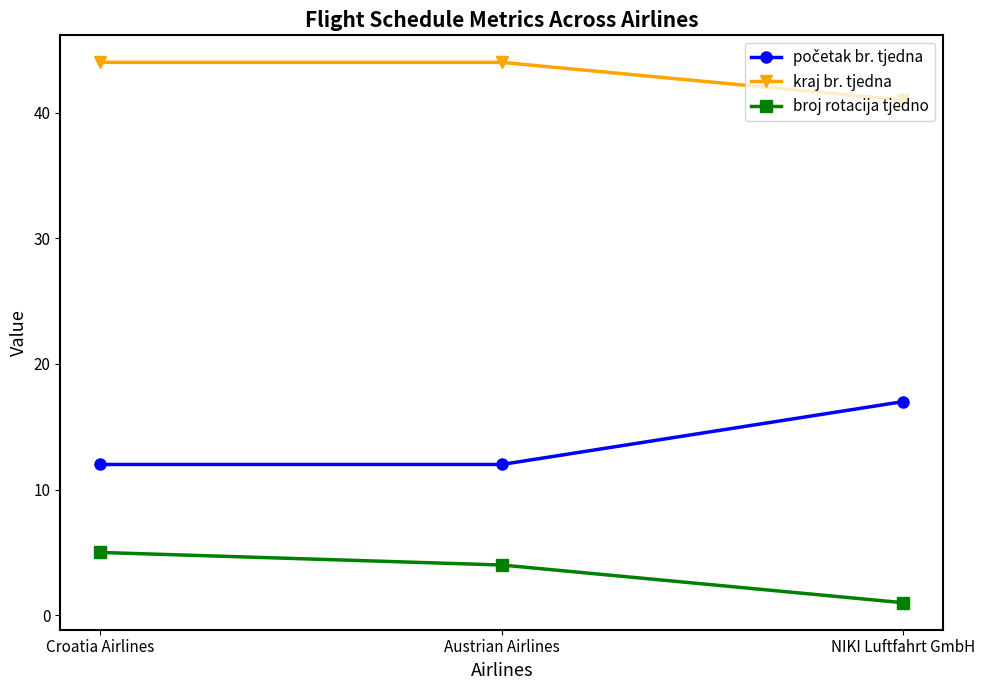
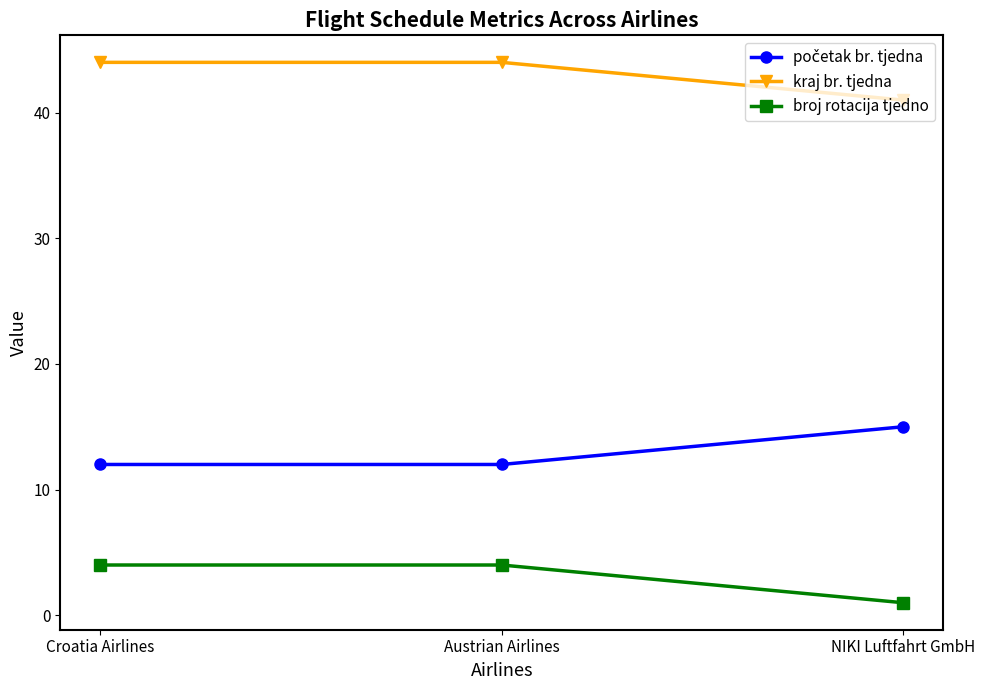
  {
    "početak br. tjedna": {
      "Croatia Airlines": 12,
      "Austrian Airlines": 12,
-     "NIKI Luftfahrt GmbH": 17
+     "NIKI Luftfahrt GmbH": 15
    },
    "kraj br. tjedna": {
      "Croatia Airlines": 44,
      "Austrian Airlines": 44
    },
    "broj rotacija tjedno": {
-     "Croatia Airlines": 5,
+     "Croatia Airlines": 4,
      "Austrian Airlines": 4,
      "NIKI Luftfahrt GmbH": 1
    }
  }
